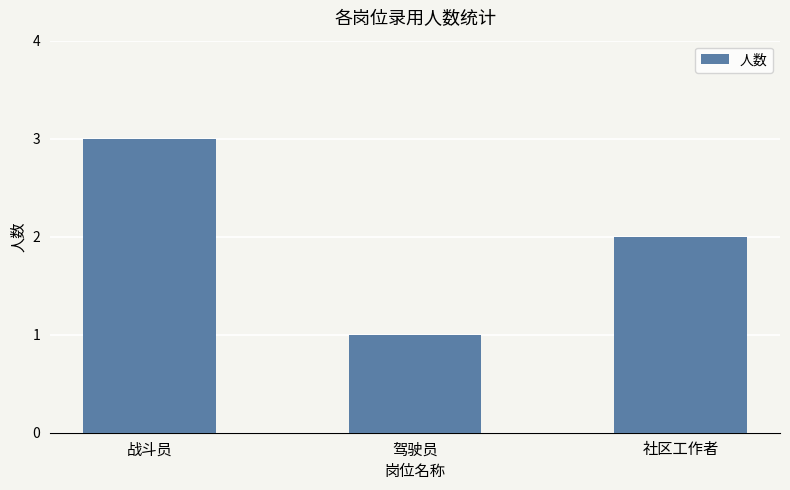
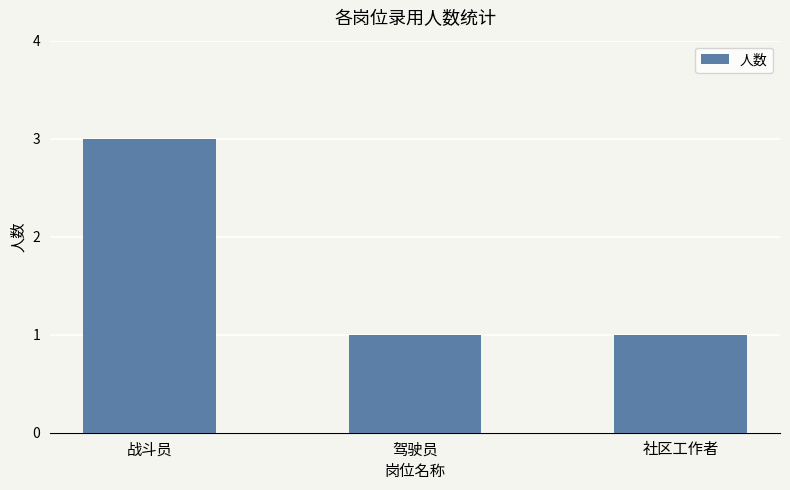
  {
    "战斗员": 3,
    "驾驶员": 1,
-   "社区工作者": 2
+   "社区工作者": 1
  }
